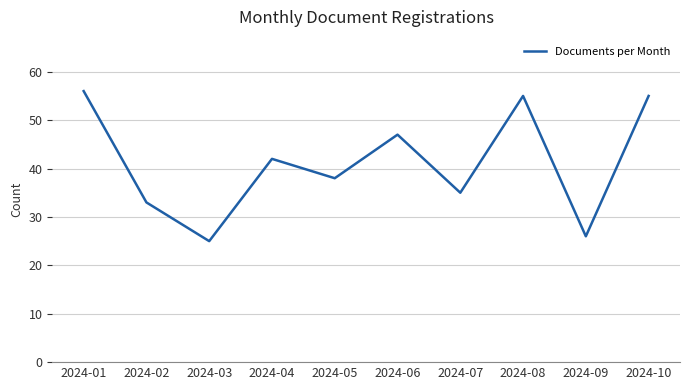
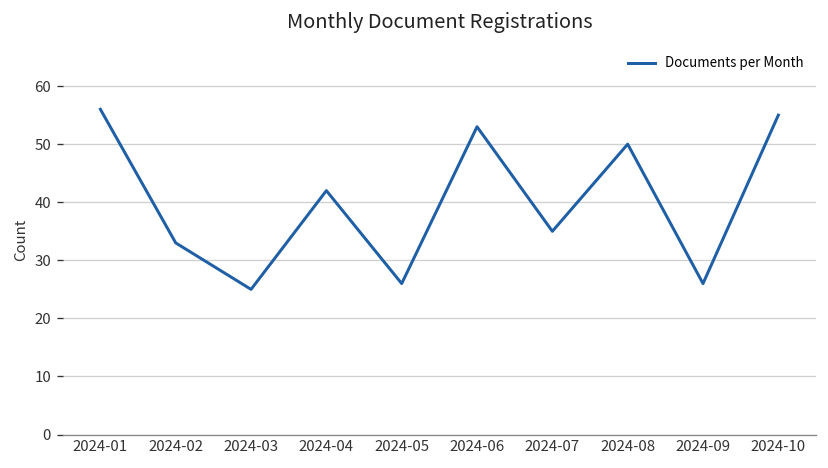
  {
    "2024-01": 56,
    "2024-02": 33,
    "2024-03": 25,
    "2024-04": 42,
-   "2024-05": 38,
-   "2024-06": 47,
+   "2024-05": 26,
+   "2024-06": 53,
    "2024-07": 35,
-   "2024-08": 55,
+   "2024-08": 50,
    "2024-09": 26,
    "2024-10": 55
  }
